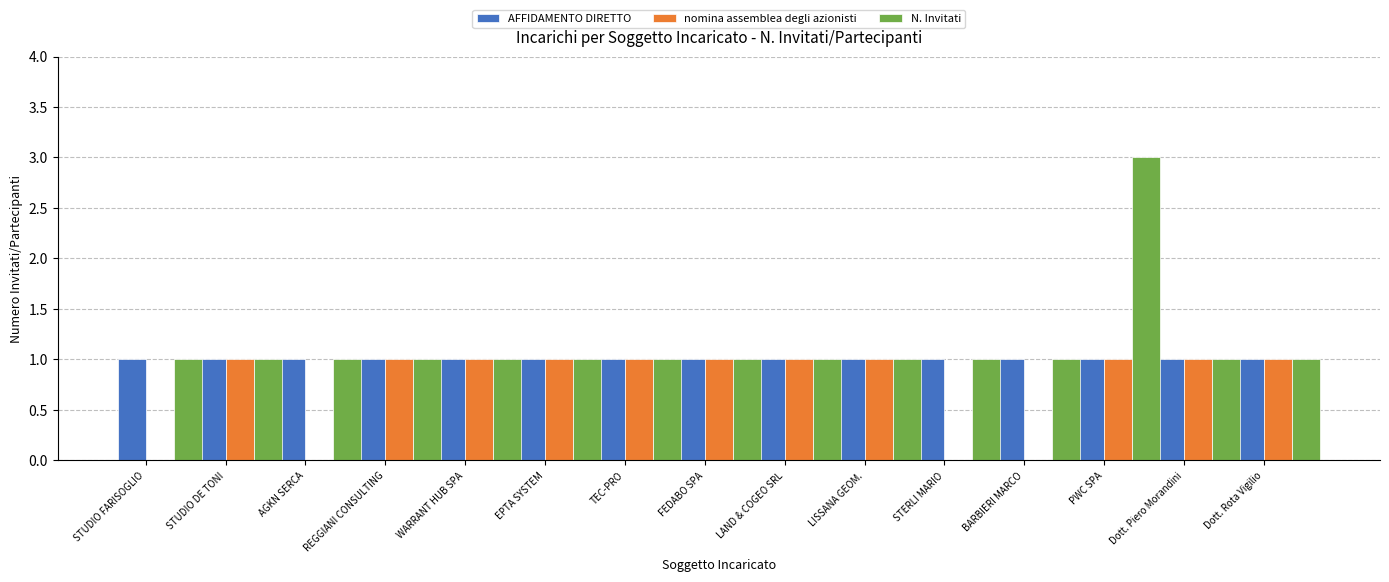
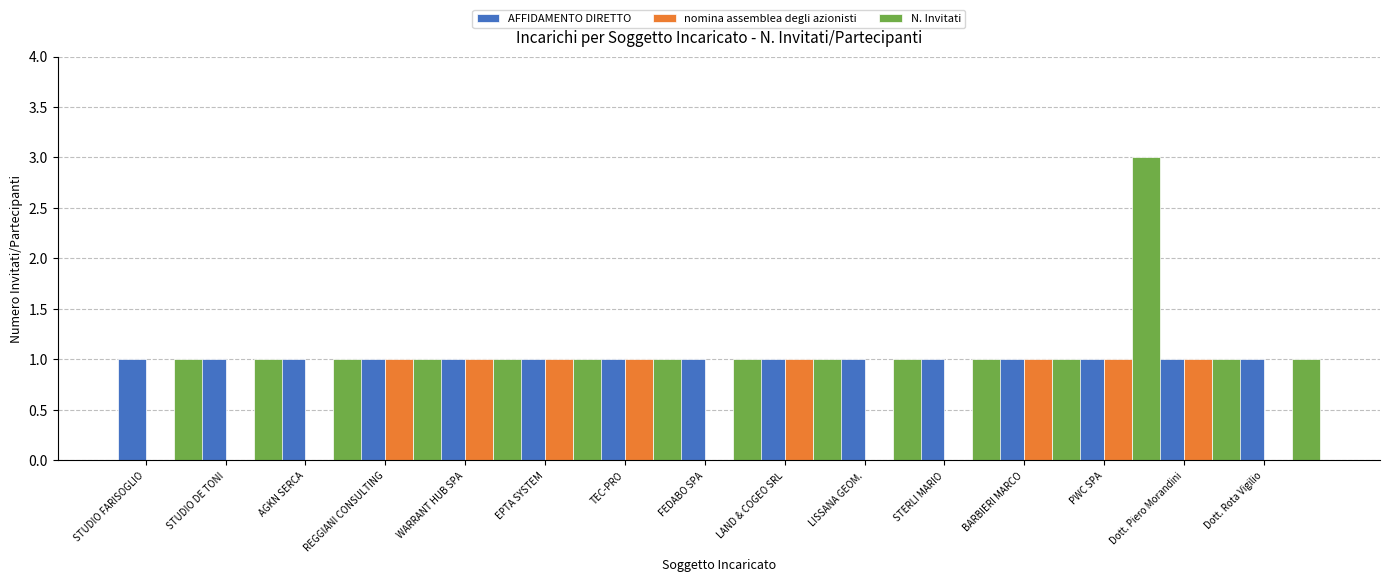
  {
    "AFFIDAMENTO DIRETTO": {
      "STUDIO FARISOGLIO": 1,
      "STUDIO DE TONI": 1,
      "AGKN SERCA": 1,
      "REGGIANI CONSULTING": 1,
      "WARRANT HUB SPA": 1,
      "EPTA SYSTEM": 1,
      "TEC-PRO": 1,
      "FEDABO SPA": 1,
      "LAND & COGEO SRL": 1,
      "LISSANA GEOM.": 1,
      "STERLI MARIO": 1,
      "BARBIERI MARCO": 1,
      "PWC SPA": 1,
      "Dott. Piero Morandini": 1,
      "Dott. Rota Vigilio": 1
    },
    "nomina assemblea degli azionisti": {
      "STUDIO FARISOGLIO": 0,
-     "STUDIO DE TONI": 1,
+     "STUDIO DE TONI": 0,
      "AGKN SERCA": 0,
      "REGGIANI CONSULTING": 1,
      "WARRANT HUB SPA": 1,
      "EPTA SYSTEM": 1,
      "TEC-PRO": 1,
-     "FEDABO SPA": 1,
+     "FEDABO SPA": 0,
      "LAND & COGEO SRL": 1,
-     "LISSANA GEOM.": 1,
+     "LISSANA GEOM.": 0,
      "STERLI MARIO": 0,
-     "BARBIERI MARCO": 0,
+     "BARBIERI MARCO": 1,
      "PWC SPA": 1,
      "Dott. Piero Morandini": 1,
-     "Dott. Rota Vigilio": 1
+     "Dott. Rota Vigilio": 0
    }
  }
